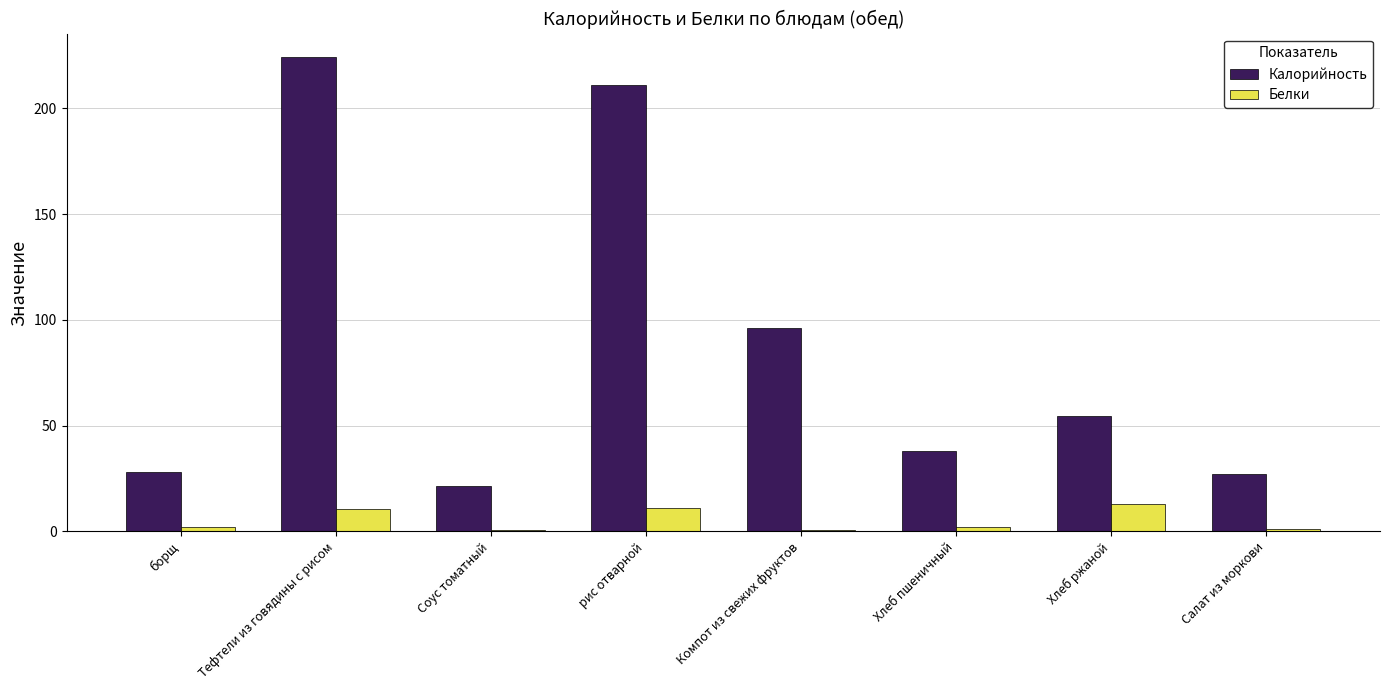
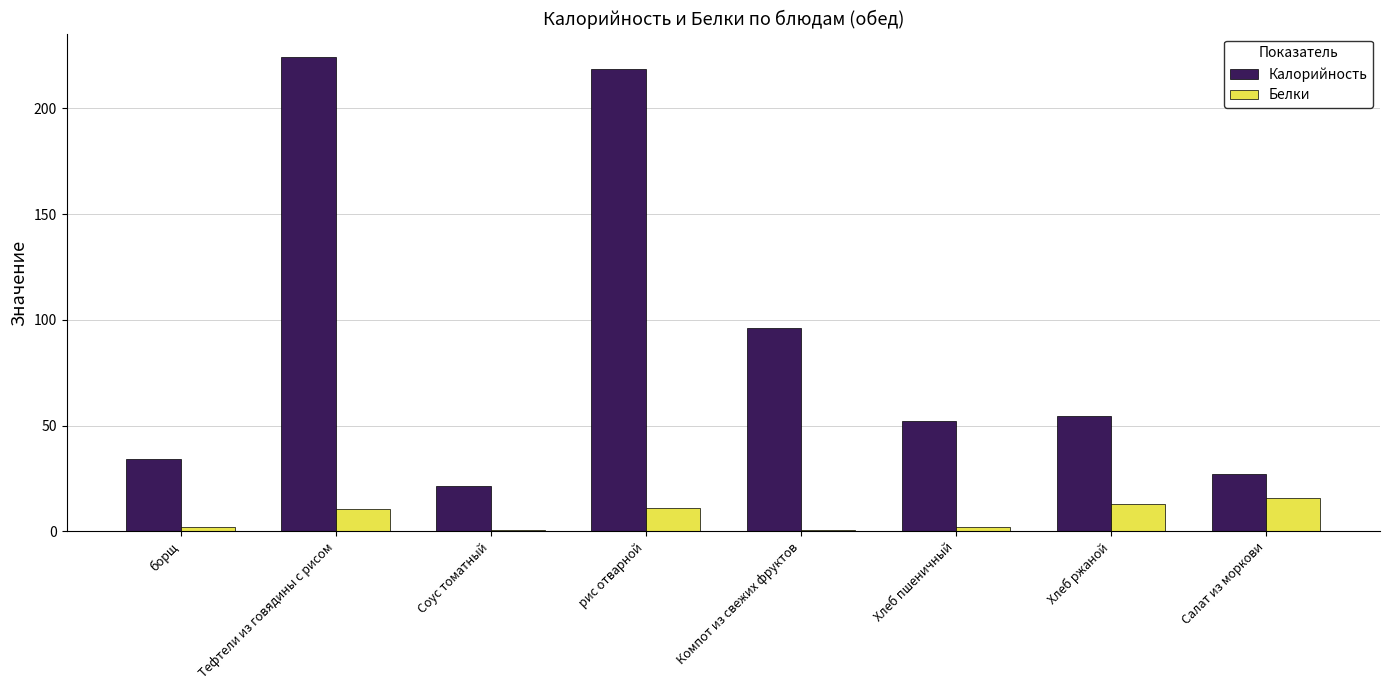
  {
    "Калорийность": {
-     "борщ": 28,
+     "борщ": 34,
      "Тефтели из говядины с рисом": 224,
      "Соус томатный": 22,
-     "рис отварной": 211,
+     "рис отварной": 219,
      "Компот из свежих фруктов": 96,
-     "Хлеб пшеничный": 38,
+     "Хлеб пшеничный": 52,
      "Хлеб ржаной": 54,
      "Салат из моркови": 27
    },
    "Белки": {
      "борщ": 2,
      "Тефтели из говядины с рисом": 11,
      "рис отварной": 11,
      "Хлеб пшеничный": 2,
      "Хлеб ржаной": 13,
-     "Салат из моркови": 1
+     "Салат из моркови": 16
    }
  }
